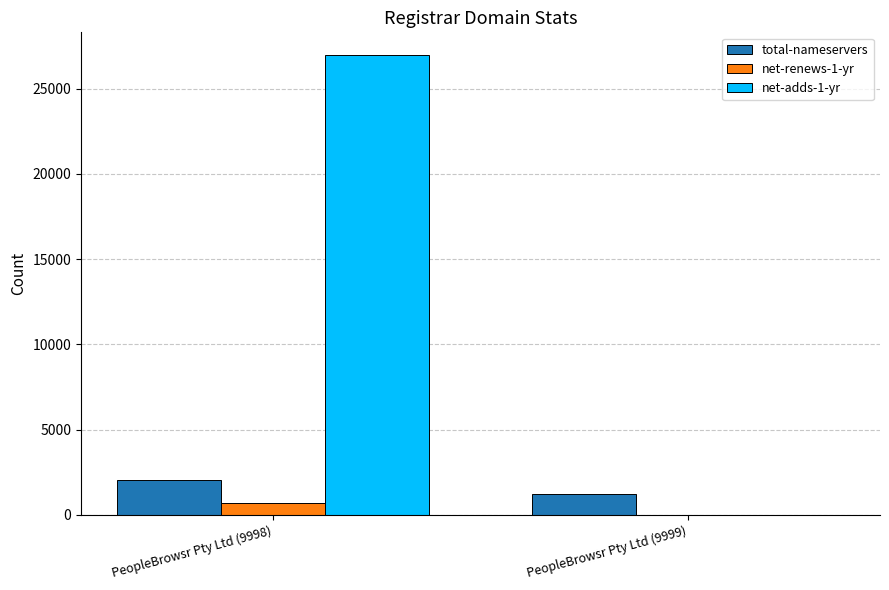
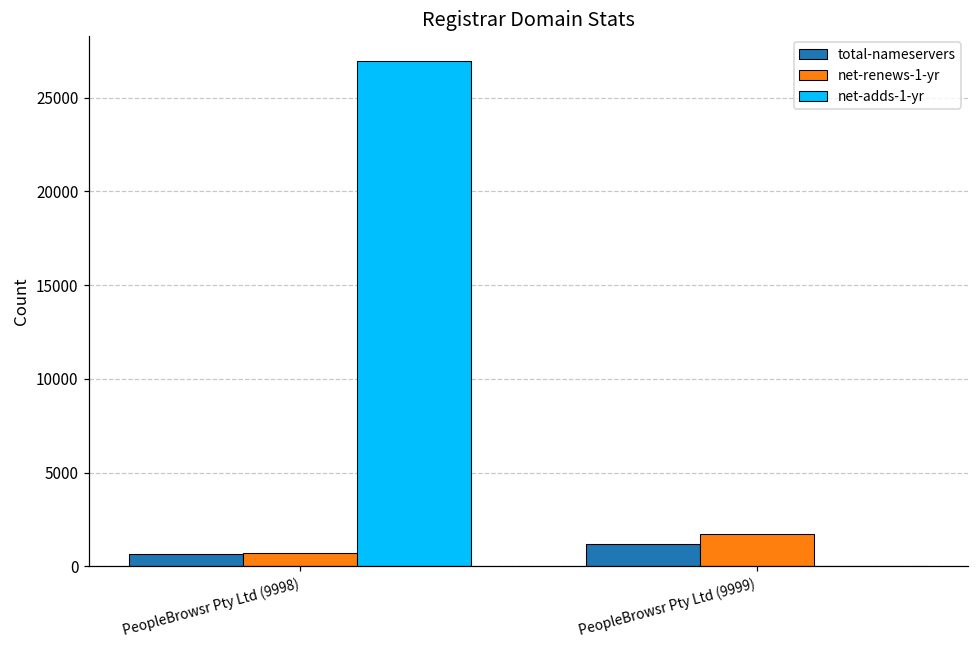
  {
    "total-nameservers": {
-     "PeopleBrowsr Pty Ltd (9998)": 2000,
+     "PeopleBrowsr Pty Ltd (9998)": 700,
      "PeopleBrowsr Pty Ltd (9999)": 1200
    },
    "net-renews-1-yr": {
      "PeopleBrowsr Pty Ltd (9998)": 700,
-     "PeopleBrowsr Pty Ltd (9999)": 0
+     "PeopleBrowsr Pty Ltd (9999)": 1700
    },
    "net-adds-1-yr": {
      "PeopleBrowsr Pty Ltd (9998)": 27000,
      "PeopleBrowsr Pty Ltd (9999)": 0
    }
  }
